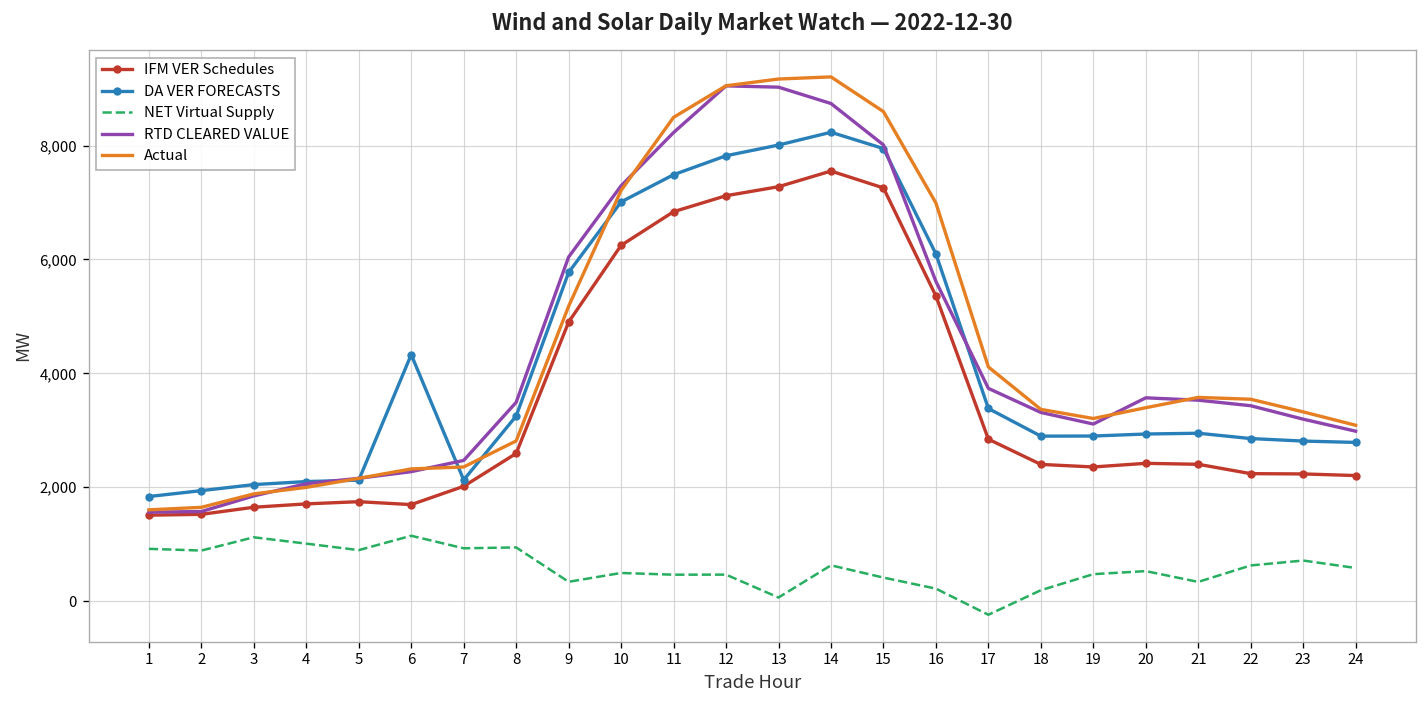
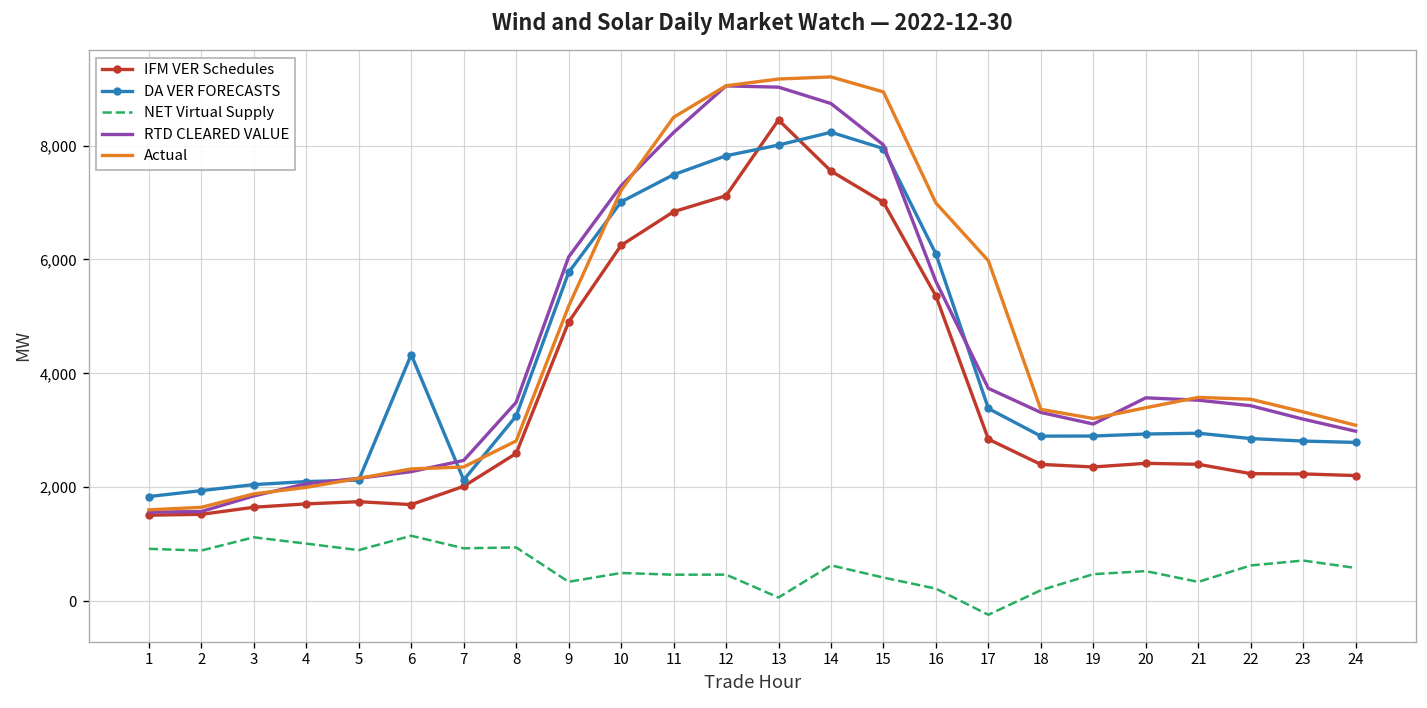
  {
    "IFM VER Schedules": {
      "3": "1,600",
      "4": "1,700",
      "5": "1,700",
      "6": "1,700",
      "7": "2,000",
      "8": "2,600",
      "9": "4,900",
      "10": "6,200",
      "11": "6,800",
      "12": "7,100",
-     "13": "7,300",
+     "13": "8,400",
      "14": "7,600",
-     "15": "7,300",
+     "15": "7,000",
      "16": "5,400",
      "17": "2,800",
      "18": "2,400",
      "19": "2,400",
      "20": "2,400",
      "21": "2,400",
      "22": "2,200",
      "23": "2,200",
      "24": "2,200"
    },
    "DA VER FORECASTS": {
      "1": "1,800",
      "2": "1,900",
      "3": "2,000",
      "6": "4,300",
      "7": "2,100",
      "8": "3,200",
      "9": "5,800",
      "10": "7,000",
      "11": "7,500",
      "12": "7,800",
      "13": "8,000",
      "14": "8,200",
      "15": "7,900",
      "16": "6,100",
      "17": "3,400",
      "18": "2,900",
      "19": "2,900",
      "20": "2,900",
      "21": "2,900",
      "22": "2,900",
      "23": "2,800",
      "24": "2,800"
    },
    "NET Virtual Supply": {
      "1": "900",
      "2": "900",
      "3": "1,100",
      "4": "1,000",
      "5": "900",
      "6": "1,100",
      "7": "900",
      "8": "900",
      "9": "300",
      "10": "500",
      "11": "500",
      "12": "500",
      "13": "100",
      "14": "600",
      "15": "400",
      "16": "200",
      "17": "-200",
      "18": "200",
      "19": "500",
      "20": "500",
      "21": "300",
      "22": "600",
      "23": "700",
      "24": "600"
    },
    "RTD CLEARED VALUE": {
      "7": "2,500",
      "8": "3,500",
      "9": "6,000",
      "10": "7,300",
      "11": "8,200",
      "13": "9,000",
      "14": "8,700",
      "15": "8,000",
      "16": "5,600",
      "17": "3,700",
      "19": "3,100",
      "20": "3,600",
      "22": "3,400",
      "23": "3,200",
      "24": "3,000"
    },
    "Actual": {
      "2": "1,600",
      "4": "2,000",
      "7": "2,400",
      "8": "2,800",
      "9": "5,200",
      "10": "7,200",
      "11": "8,500",
      "13": "9,200",
      "14": "9,200",
-     "15": "8,600",
+     "15": "8,900",
      "16": "7,000",
-     "17": "4,100",
+     "17": "6,000",
      "19": "3,200",
      "20": "3,400",
      "22": "3,500",
      "23": "3,300",
      "24": "3,100"
    }
  }
